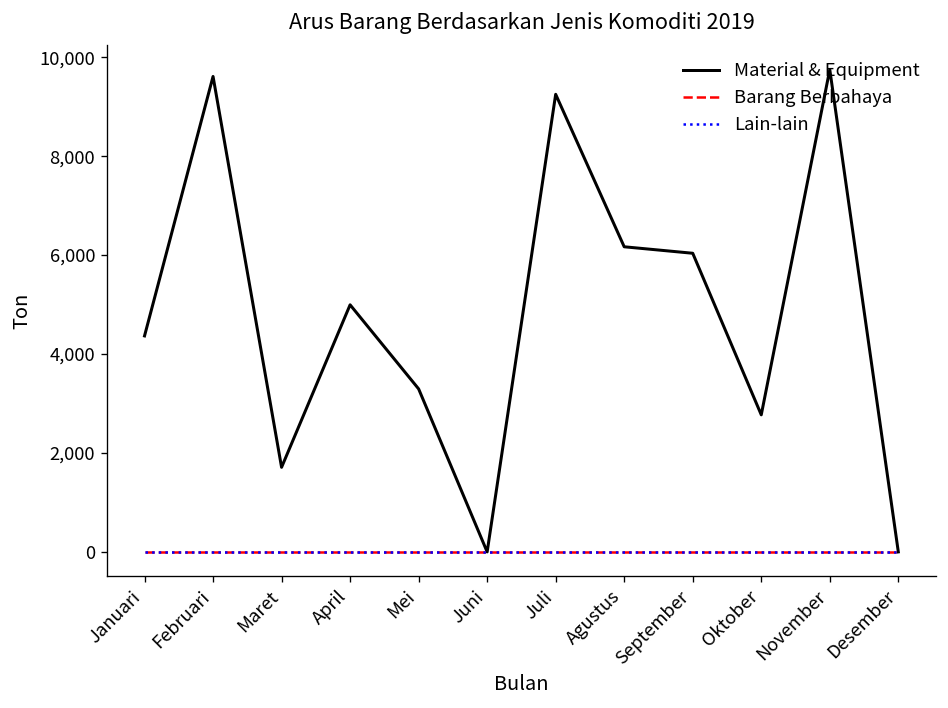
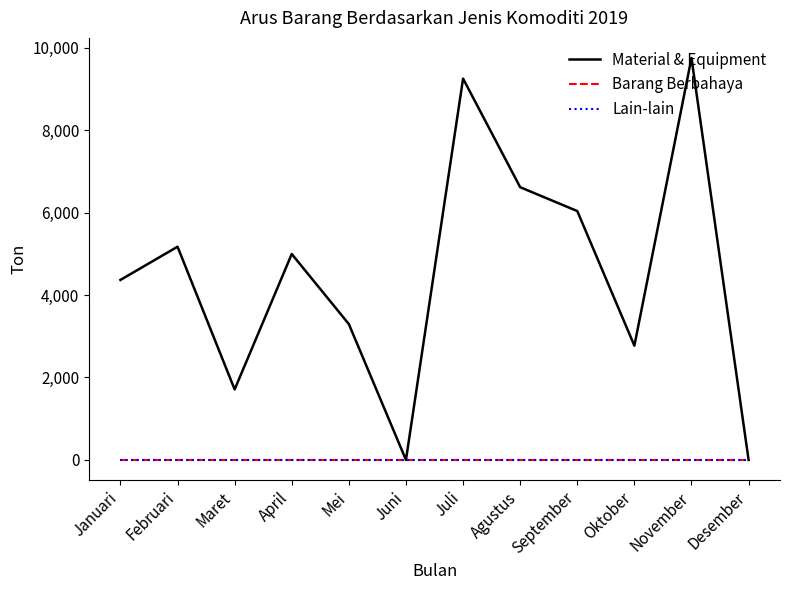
  {
    "Material & Equipment": {
      "Januari": "4,400",
-     "Februari": "9,600",
+     "Februari": "5,200",
      "Maret": "1,700",
      "April": "5,000",
      "Mei": "3,300",
      "Juli": "9,300",
-     "Agustus": "6,200",
+     "Agustus": "6,600",
      "September": "6,000",
      "Oktober": "2,800",
      "November": "9,800"
    },
    "Lain-lain": {
      "Januari": "0",
      "Februari": "0",
      "Maret": "0",
      "April": "0",
      "Mei": "0",
      "Juli": "0",
      "Agustus": "0",
      "September": "0",
      "Oktober": "0",
      "November": "0"
    }
  }
